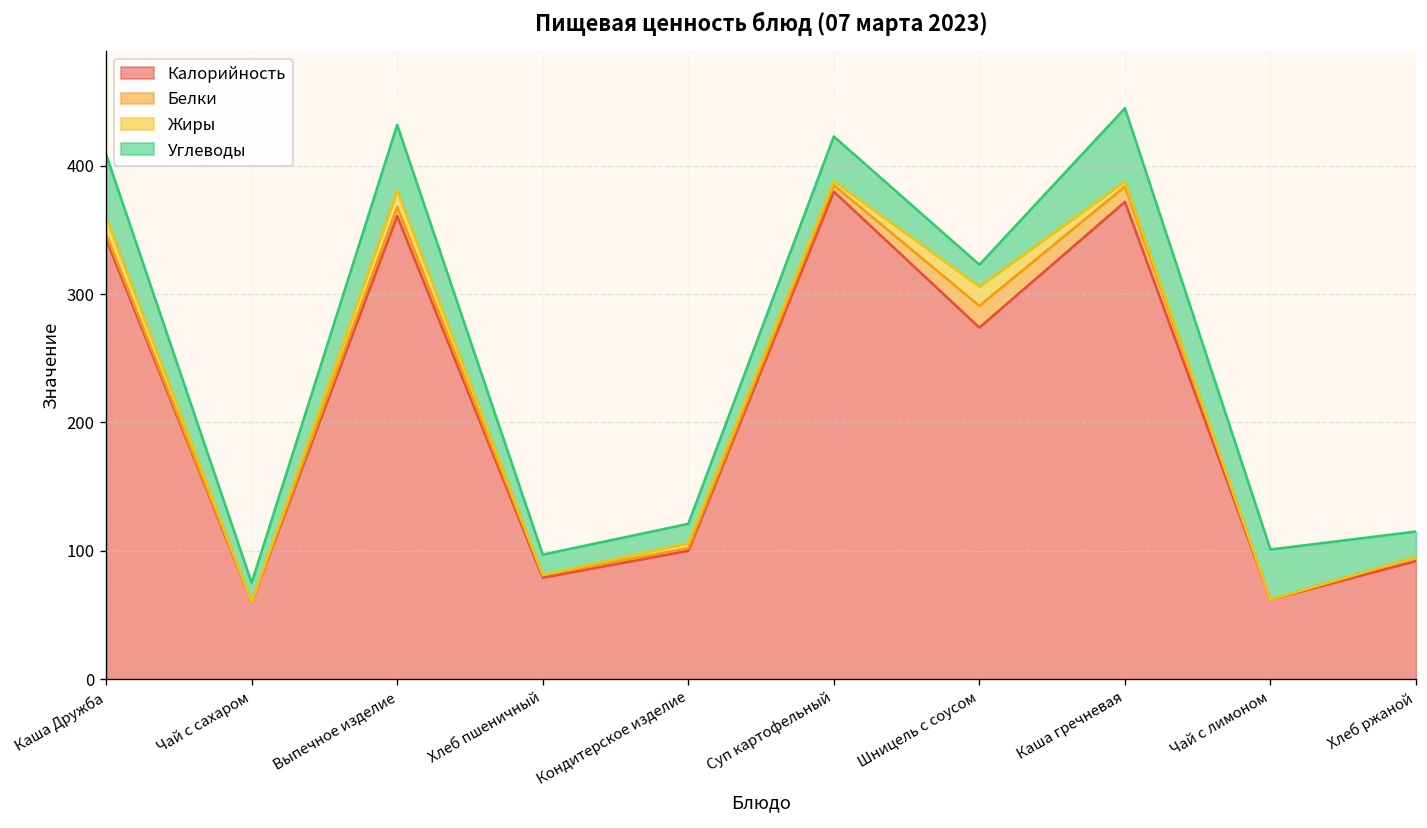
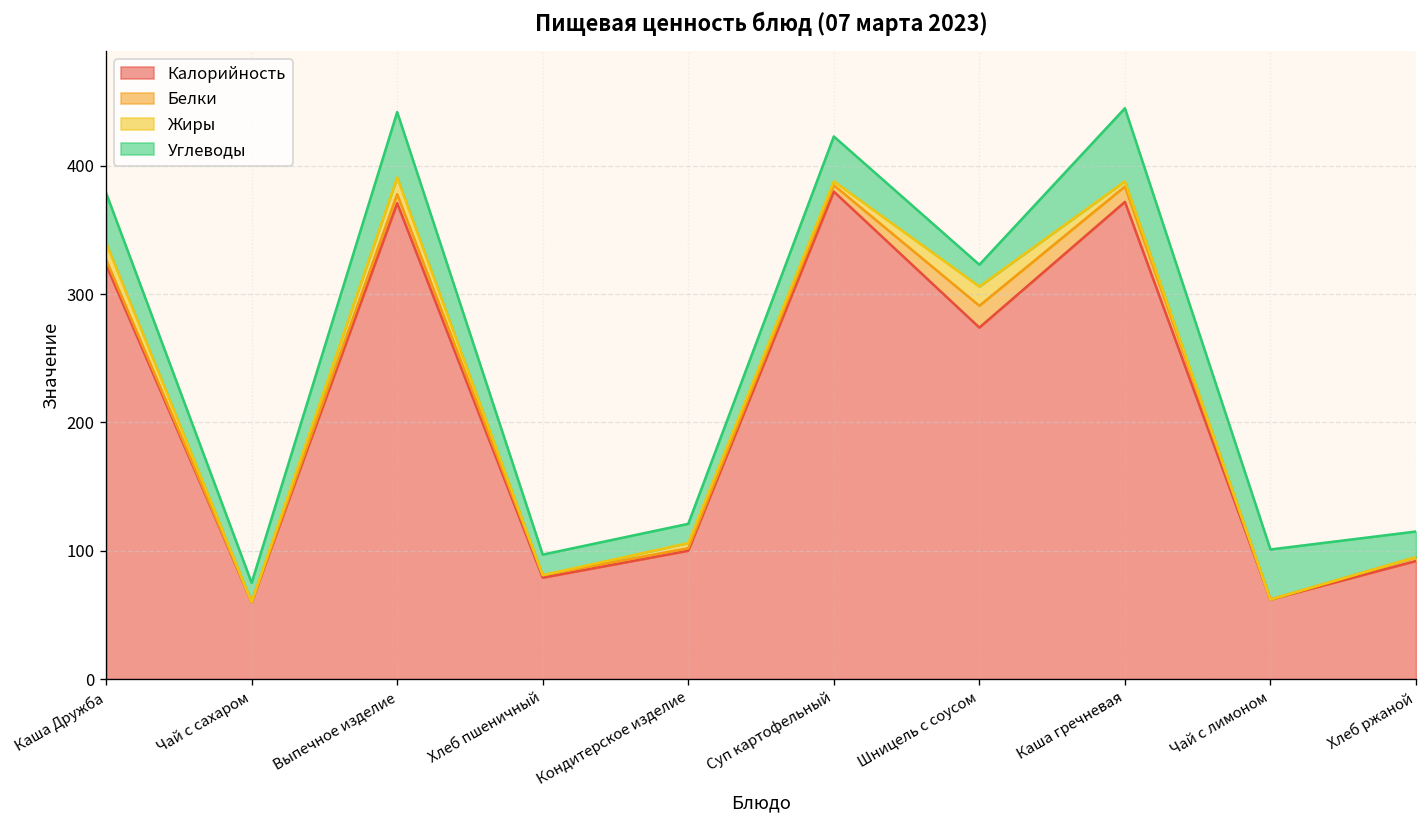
  {
    "Калорийность": {
-     "Каша Дружба": 343,
-     "Выпечное изделие": 361,
+     "Каша Дружба": 323,
+     "Выпечное изделие": 371,
      "Суп картофельный": 380,
      "Шницель с соусом": 274,
      "Каша гречневая": 372,
      "Хлеб ржаной": 92
    },
    "Углеводы": {
-     "Каша Дружба": 49,
+     "Каша Дружба": 39,
      "Чай с сахаром": 15,
      "Выпечное изделие": 51,
      "Хлеб пшеничный": 16,
      "Кондитерское изделие": 15,
      "Суп картофельный": 35,
      "Шницель с соусом": 17,
      "Каша гречневая": 57,
      "Чай с лимоном": 39,
      "Хлеб ржаной": 20
    }
  }
